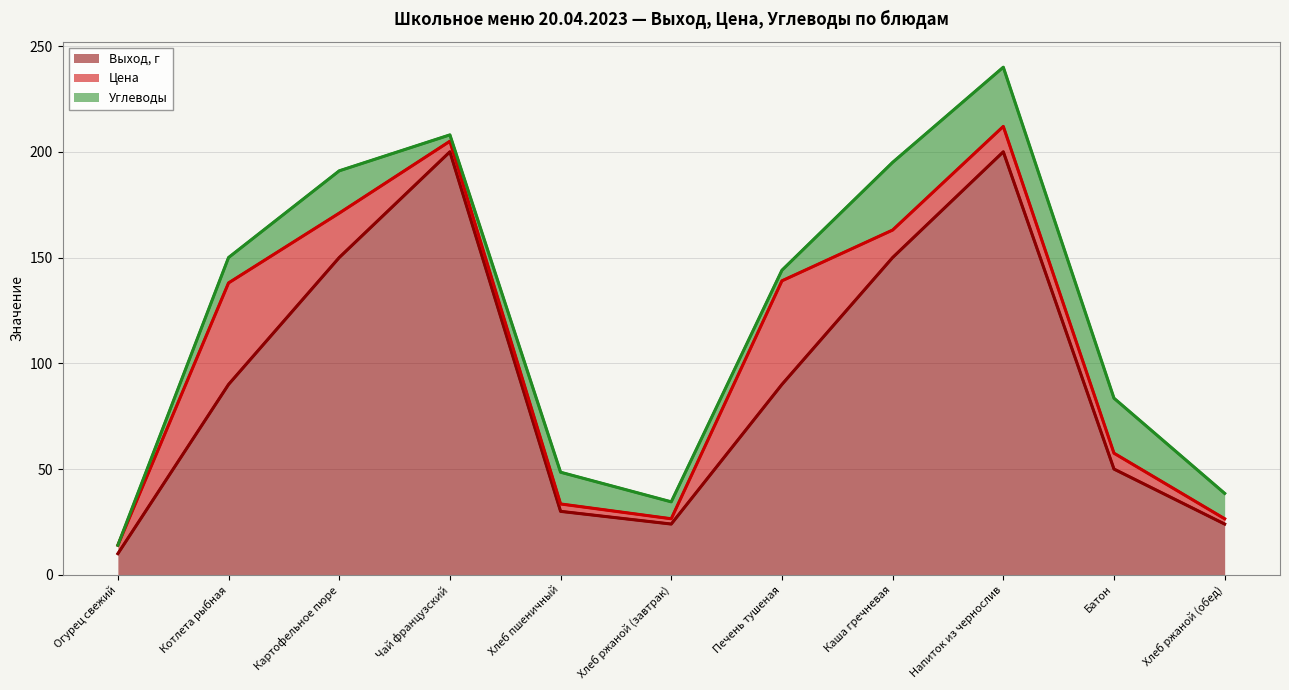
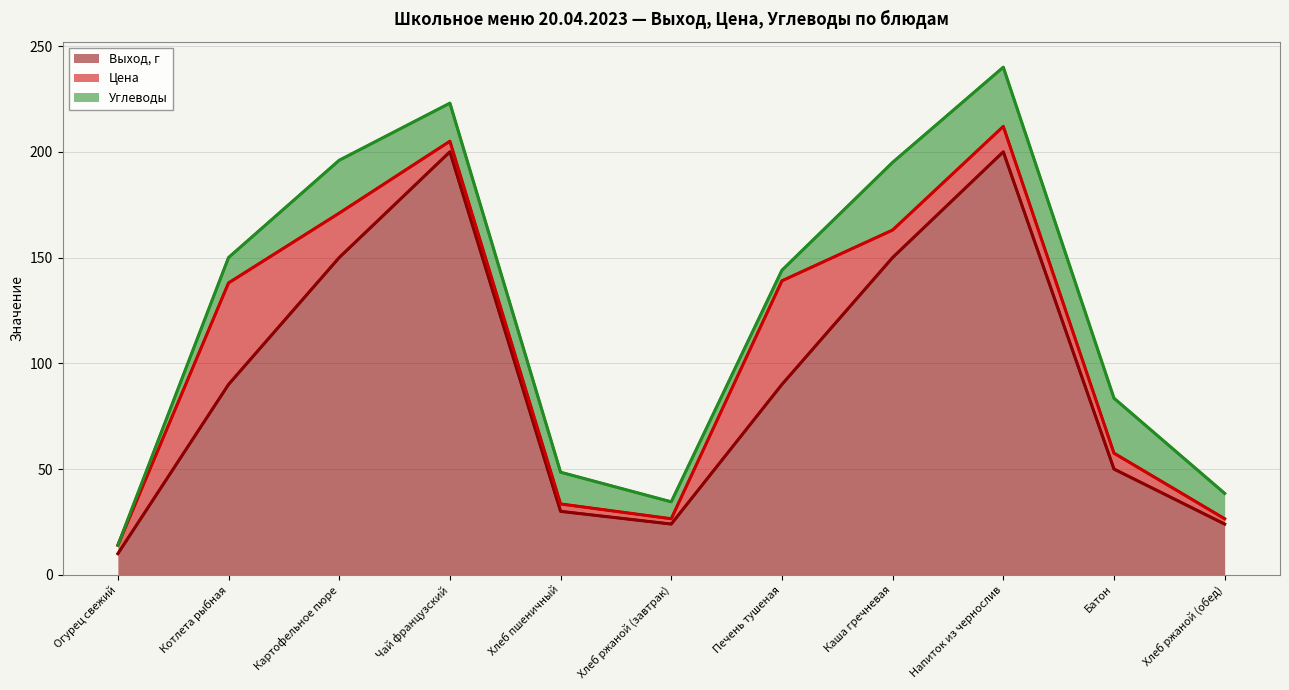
  {
    "Углеводы": {
      "Котлета рыбная": 12,
-     "Картофельное пюре": 20,
-     "Чай французский": 3,
+     "Картофельное пюре": 25,
+     "Чай французский": 18,
      "Хлеб пшеничный": 15,
      "Хлеб ржаной (завтрак)": 8,
      "Печень тушеная": 5,
      "Каша гречневая": 32,
      "Напиток из чернослив": 28,
      "Батон": 26,
      "Хлеб ржаной (обед)": 12
    }
  }
